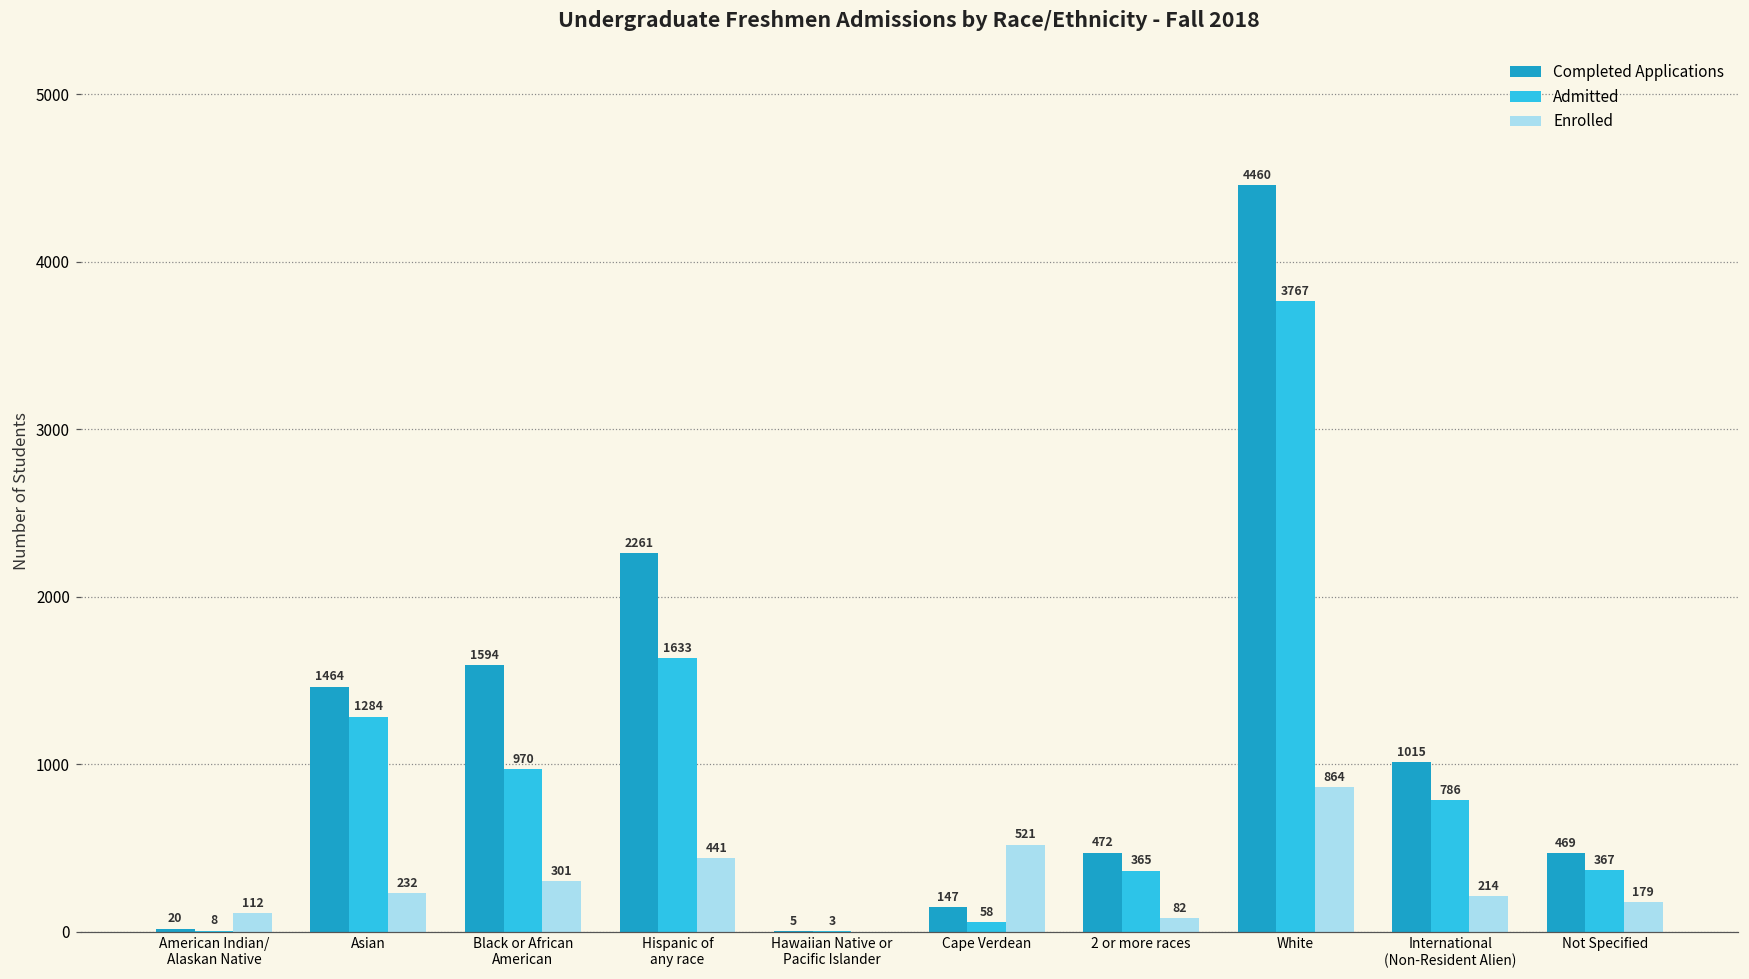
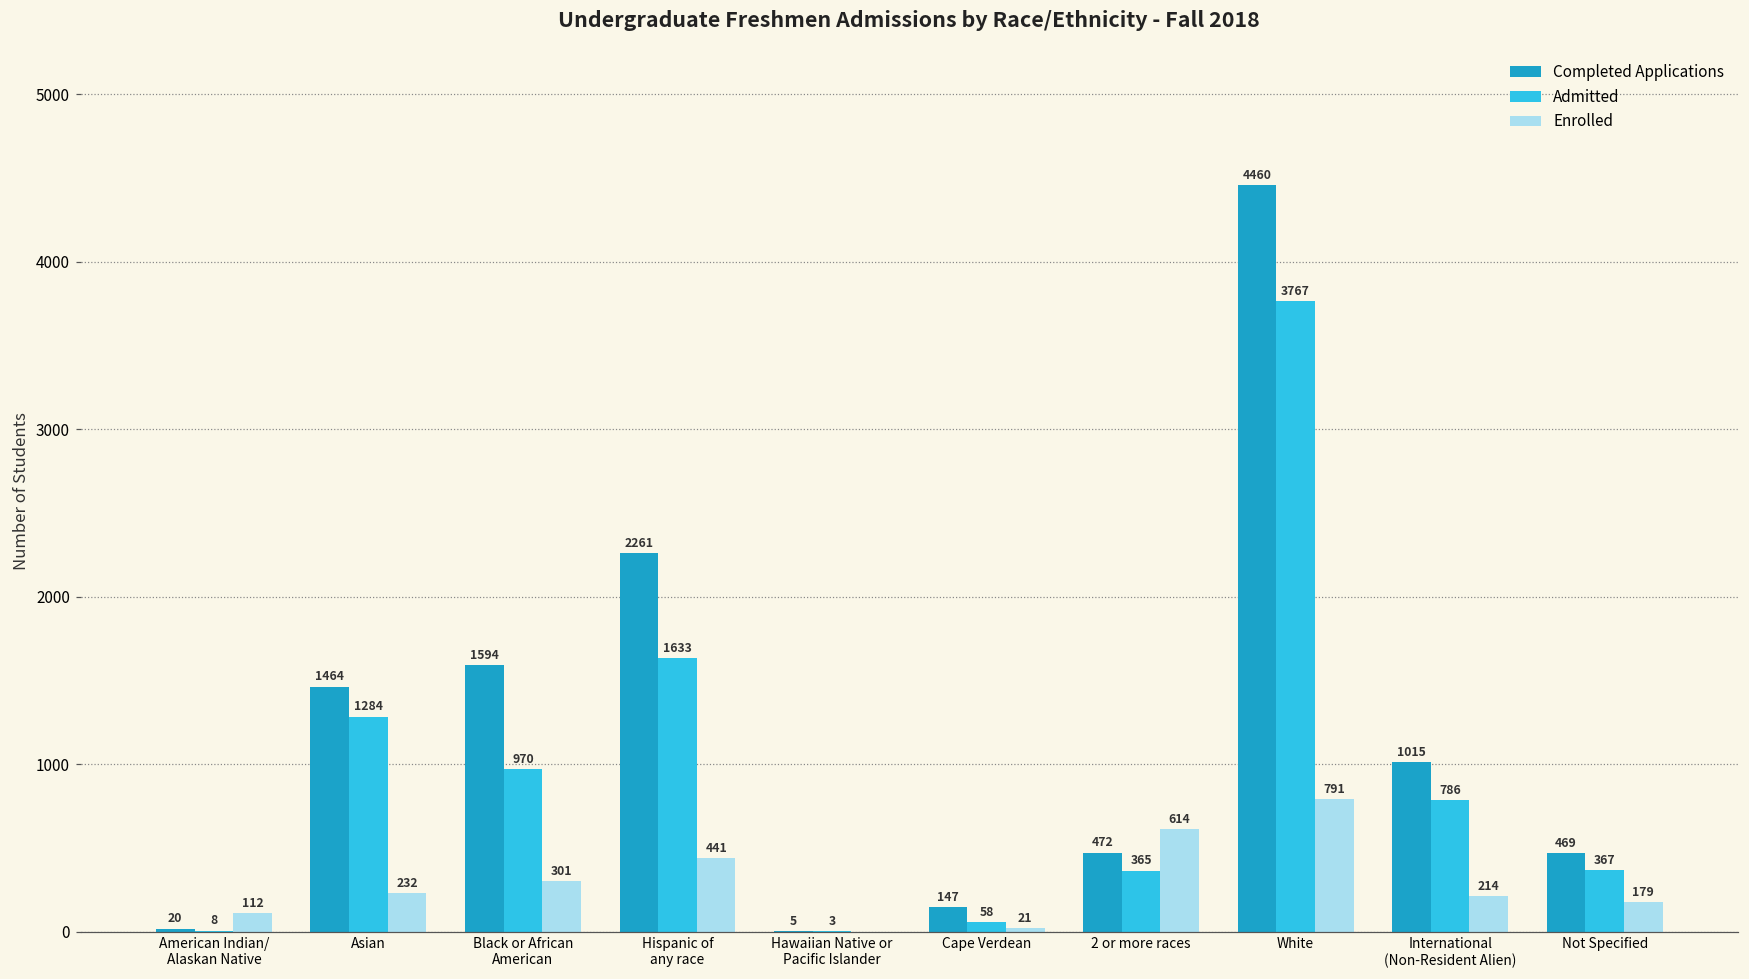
  {
    "Enrolled": {
      "American Indian/ Alaskan Native": 112,
      "Asian": 232,
      "Black or African American": 301,
      "Hispanic of any race": 441,
-     "Cape Verdean": 521,
-     "2 or more races": 82,
-     "White": 864,
+     "Cape Verdean": 21,
+     "2 or more races": 614,
+     "White": 791,
      "International (Non-Resident Alien)": 214,
      "Not Specified": 179
    }
  }
